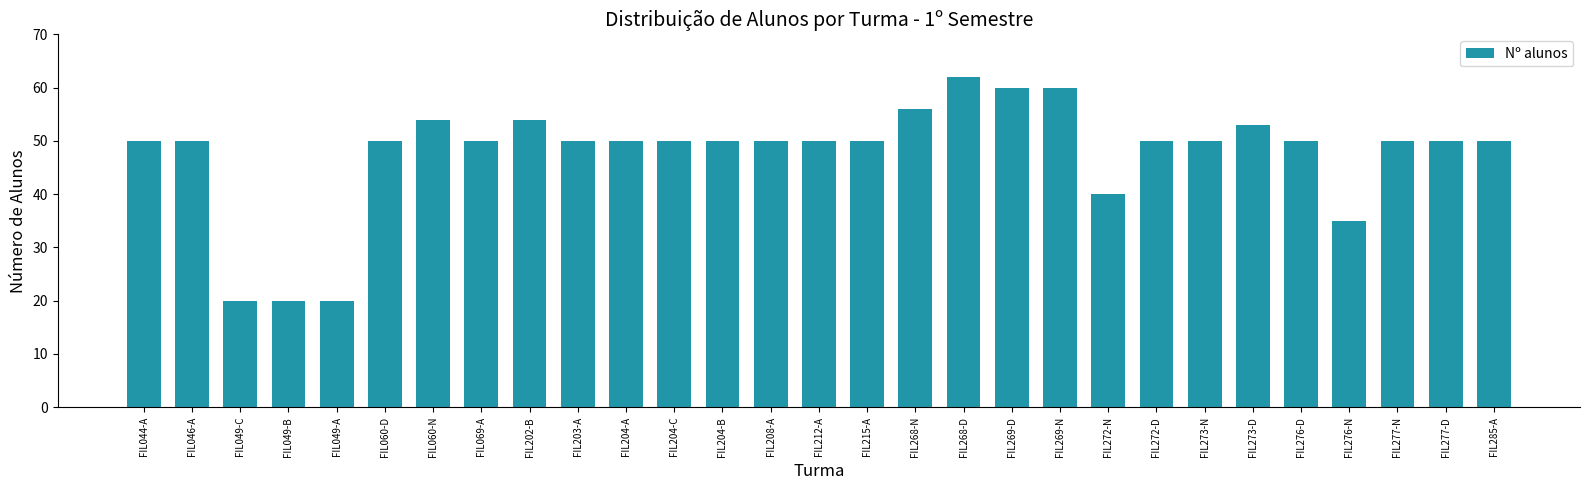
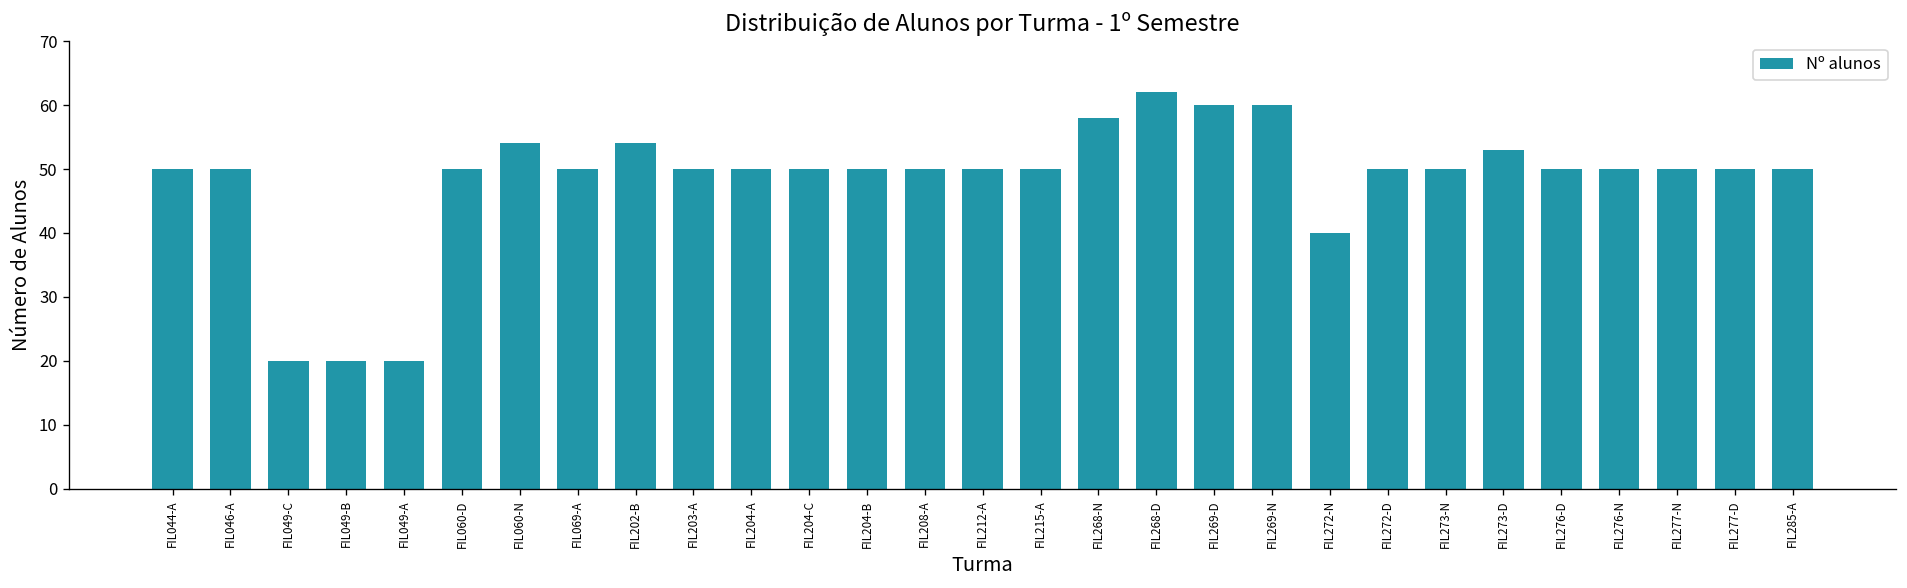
  {
    "FIL044-A": 50,
    "FIL046-A": 50,
    "FIL049-C": 20,
    "FIL049-B": 20,
    "FIL049-A": 20,
    "FIL060-D": 50,
    "FIL060-N": 54,
    "FIL069-A": 50,
    "FIL202-B": 54,
    "FIL203-A": 50,
    "FIL204-A": 50,
    "FIL204-C": 50,
    "FIL204-B": 50,
    "FIL208-A": 50,
    "FIL212-A": 50,
    "FIL215-A": 50,
-   "FIL268-N": 56,
+   "FIL268-N": 58,
    "FIL268-D": 62,
    "FIL269-D": 60,
    "FIL269-N": 60,
    "FIL272-N": 40,
    "FIL272-D": 50,
    "FIL273-N": 50,
    "FIL273-D": 53,
    "FIL276-D": 50,
-   "FIL276-N": 35,
+   "FIL276-N": 50,
    "FIL277-N": 50,
    "FIL277-D": 50,
    "FIL285-A": 50
  }
